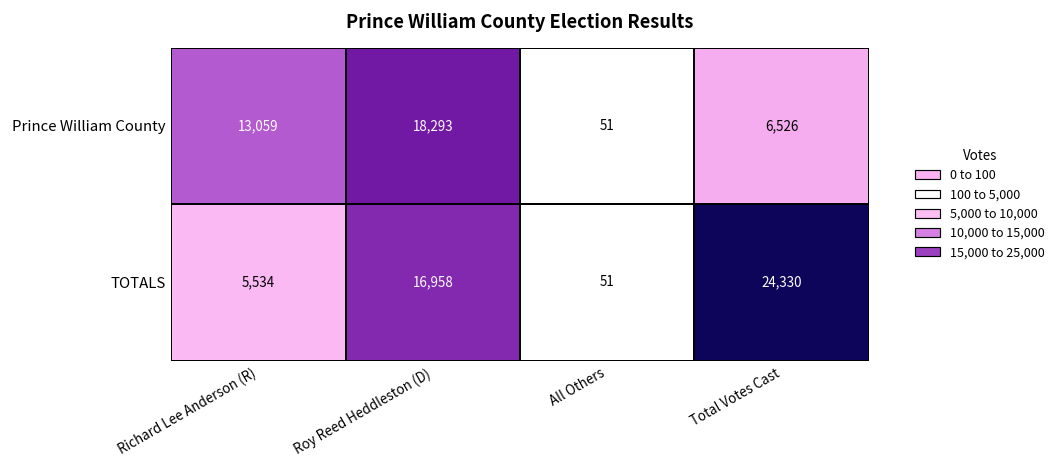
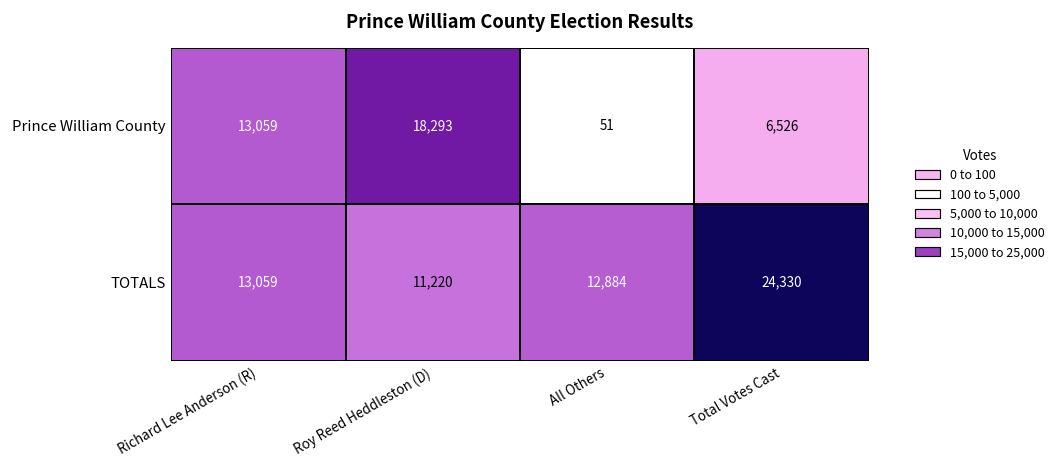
  {
    "Prince William County": {
      "Richard Lee Anderson (R)": "13,059",
      "Roy Reed Heddleston (D)": "18,293",
      "All Others": "51",
      "Total Votes Cast": "6,526"
    },
    "TOTALS": {
-     "Richard Lee Anderson (R)": "5,534",
-     "Roy Reed Heddleston (D)": "16,958",
-     "All Others": "51",
+     "Richard Lee Anderson (R)": "13,059",
+     "Roy Reed Heddleston (D)": "11,220",
+     "All Others": "12,884",
      "Total Votes Cast": "24,330"
    }
  }
